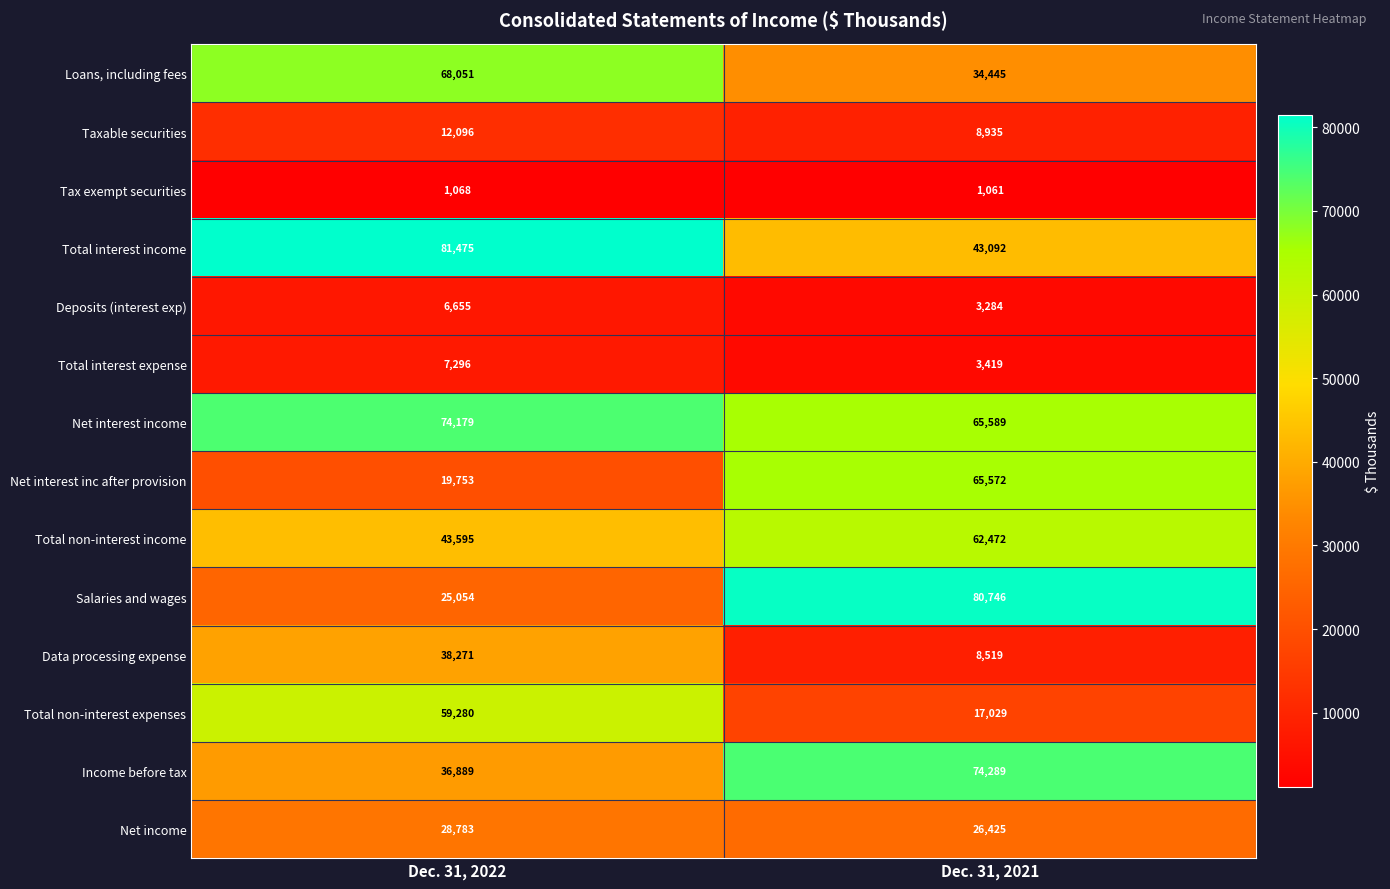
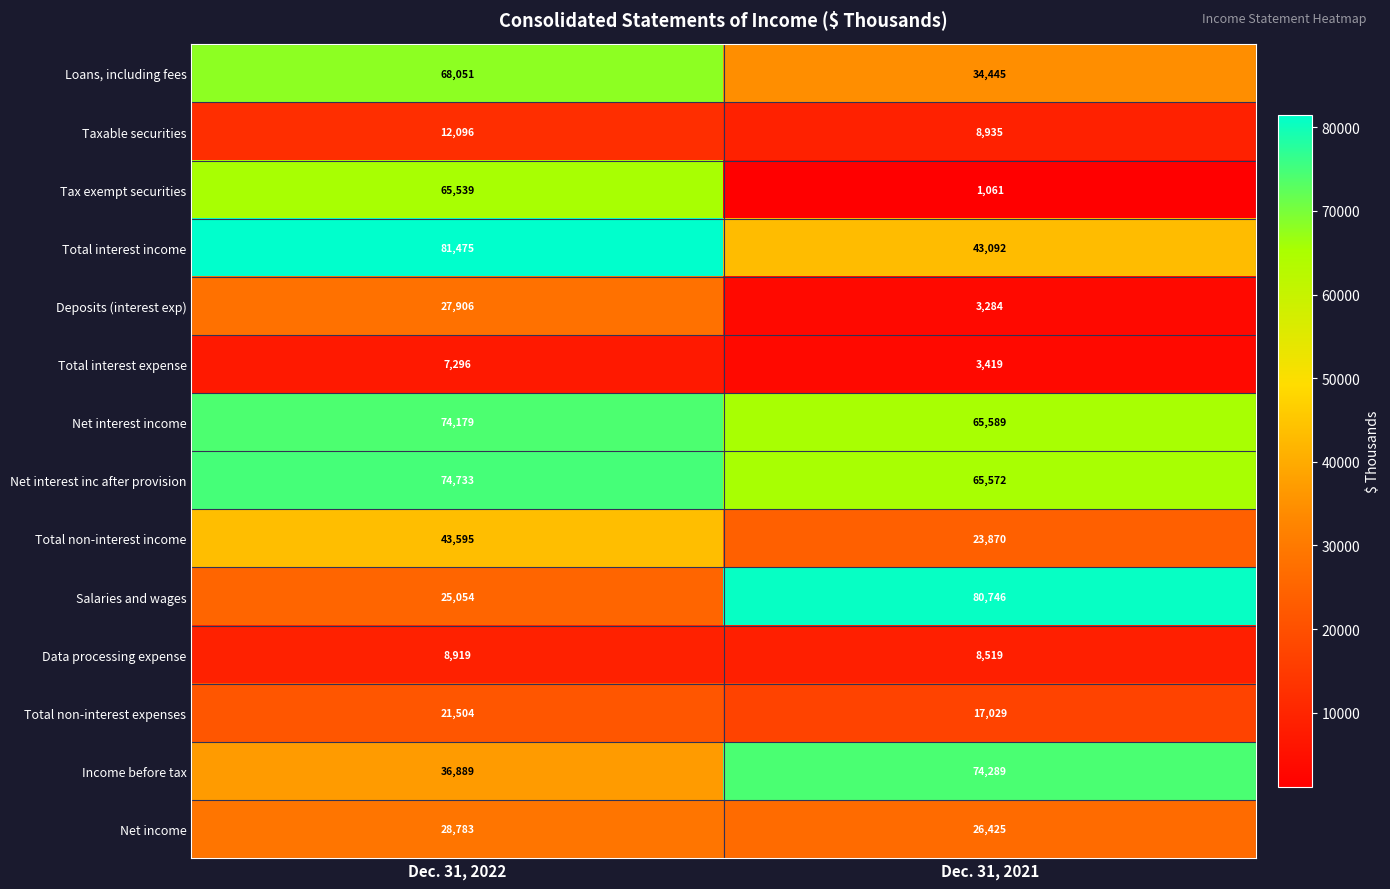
  {
    "Loans, including fees": {
      "Dec. 31, 2022": "68,051",
      "Dec. 31, 2021": "34,445"
    },
    "Taxable securities": {
      "Dec. 31, 2022": "12,096",
      "Dec. 31, 2021": "8,935"
    },
    "Tax exempt securities": {
-     "Dec. 31, 2022": "1,068",
+     "Dec. 31, 2022": "65,539",
      "Dec. 31, 2021": "1,061"
    },
    "Total interest income": {
      "Dec. 31, 2022": "81,475",
      "Dec. 31, 2021": "43,092"
    },
    "Deposits (interest exp)": {
-     "Dec. 31, 2022": "6,655",
+     "Dec. 31, 2022": "27,906",
      "Dec. 31, 2021": "3,284"
    },
    "Total interest expense": {
      "Dec. 31, 2022": "7,296",
      "Dec. 31, 2021": "3,419"
    },
    "Net interest income": {
      "Dec. 31, 2022": "74,179",
      "Dec. 31, 2021": "65,589"
    },
    "Net interest inc after provision": {
-     "Dec. 31, 2022": "19,753",
+     "Dec. 31, 2022": "74,733",
      "Dec. 31, 2021": "65,572"
    },
    "Total non-interest income": {
      "Dec. 31, 2022": "43,595",
-     "Dec. 31, 2021": "62,472"
+     "Dec. 31, 2021": "23,870"
    },
    "Salaries and wages": {
      "Dec. 31, 2022": "25,054",
      "Dec. 31, 2021": "80,746"
    },
    "Data processing expense": {
-     "Dec. 31, 2022": "38,271",
+     "Dec. 31, 2022": "8,919",
      "Dec. 31, 2021": "8,519"
    },
    "Total non-interest expenses": {
-     "Dec. 31, 2022": "59,280",
+     "Dec. 31, 2022": "21,504",
      "Dec. 31, 2021": "17,029"
    },
    "Income before tax": {
      "Dec. 31, 2022": "36,889",
      "Dec. 31, 2021": "74,289"
    },
    "Net income": {
      "Dec. 31, 2022": "28,783",
      "Dec. 31, 2021": "26,425"
    }
  }
